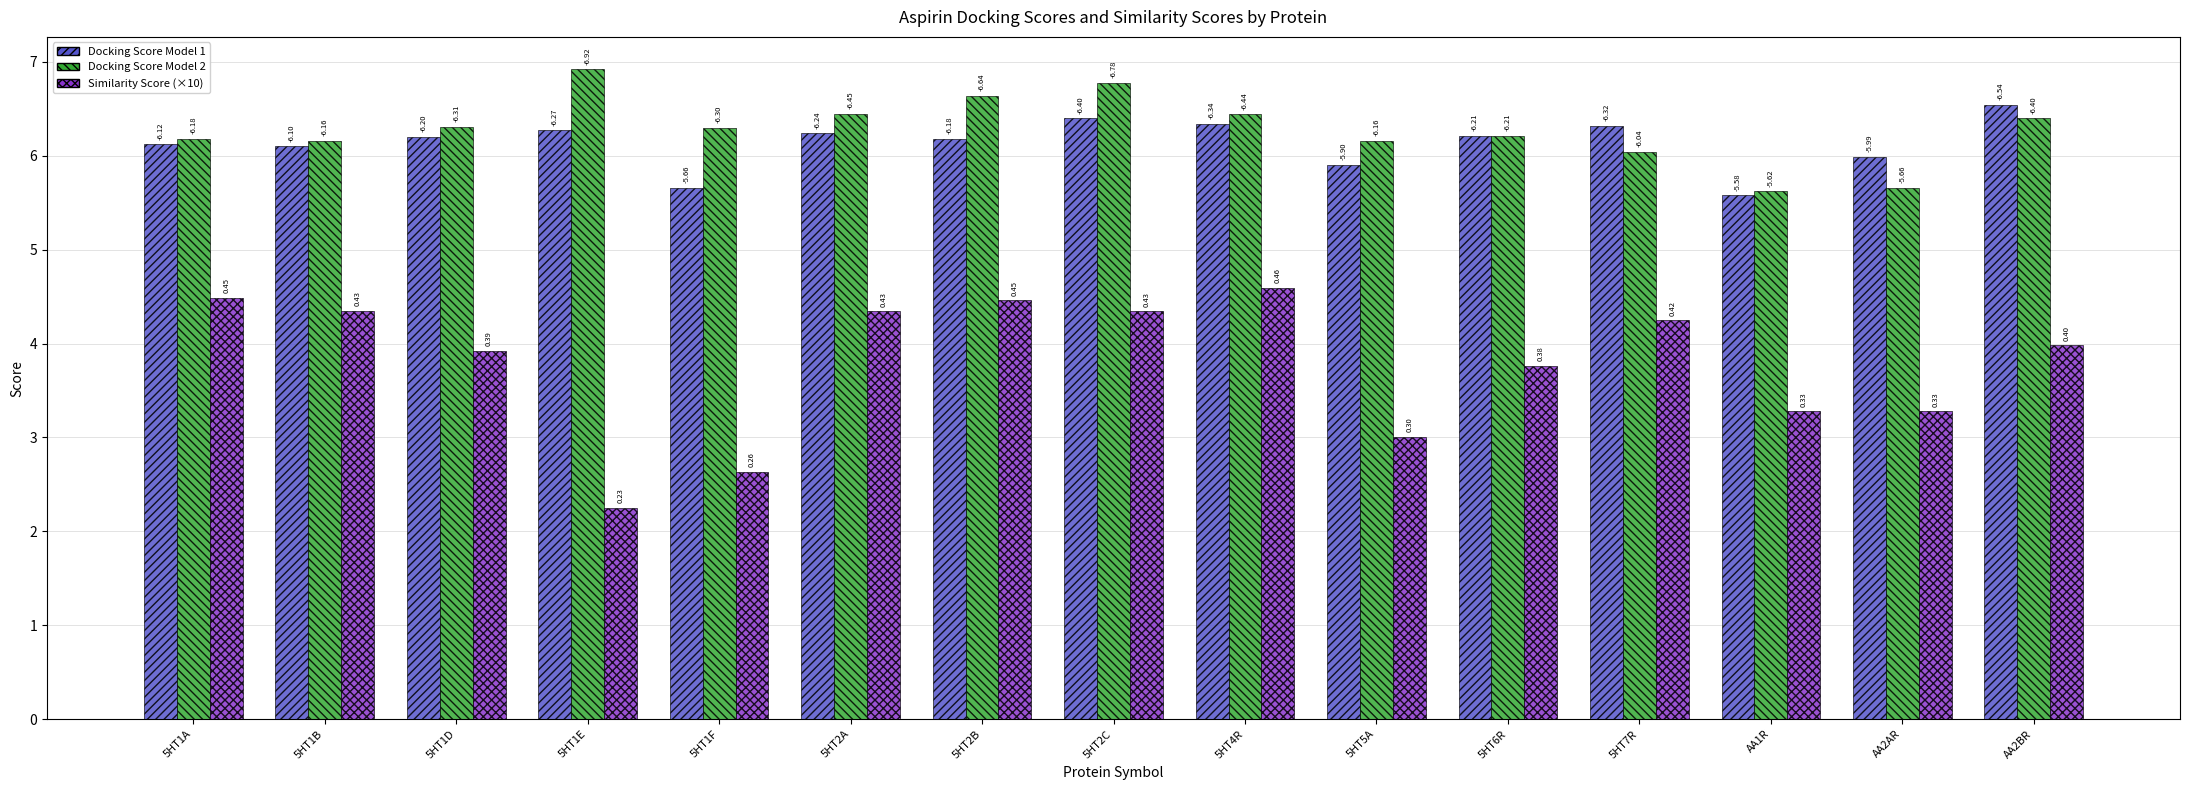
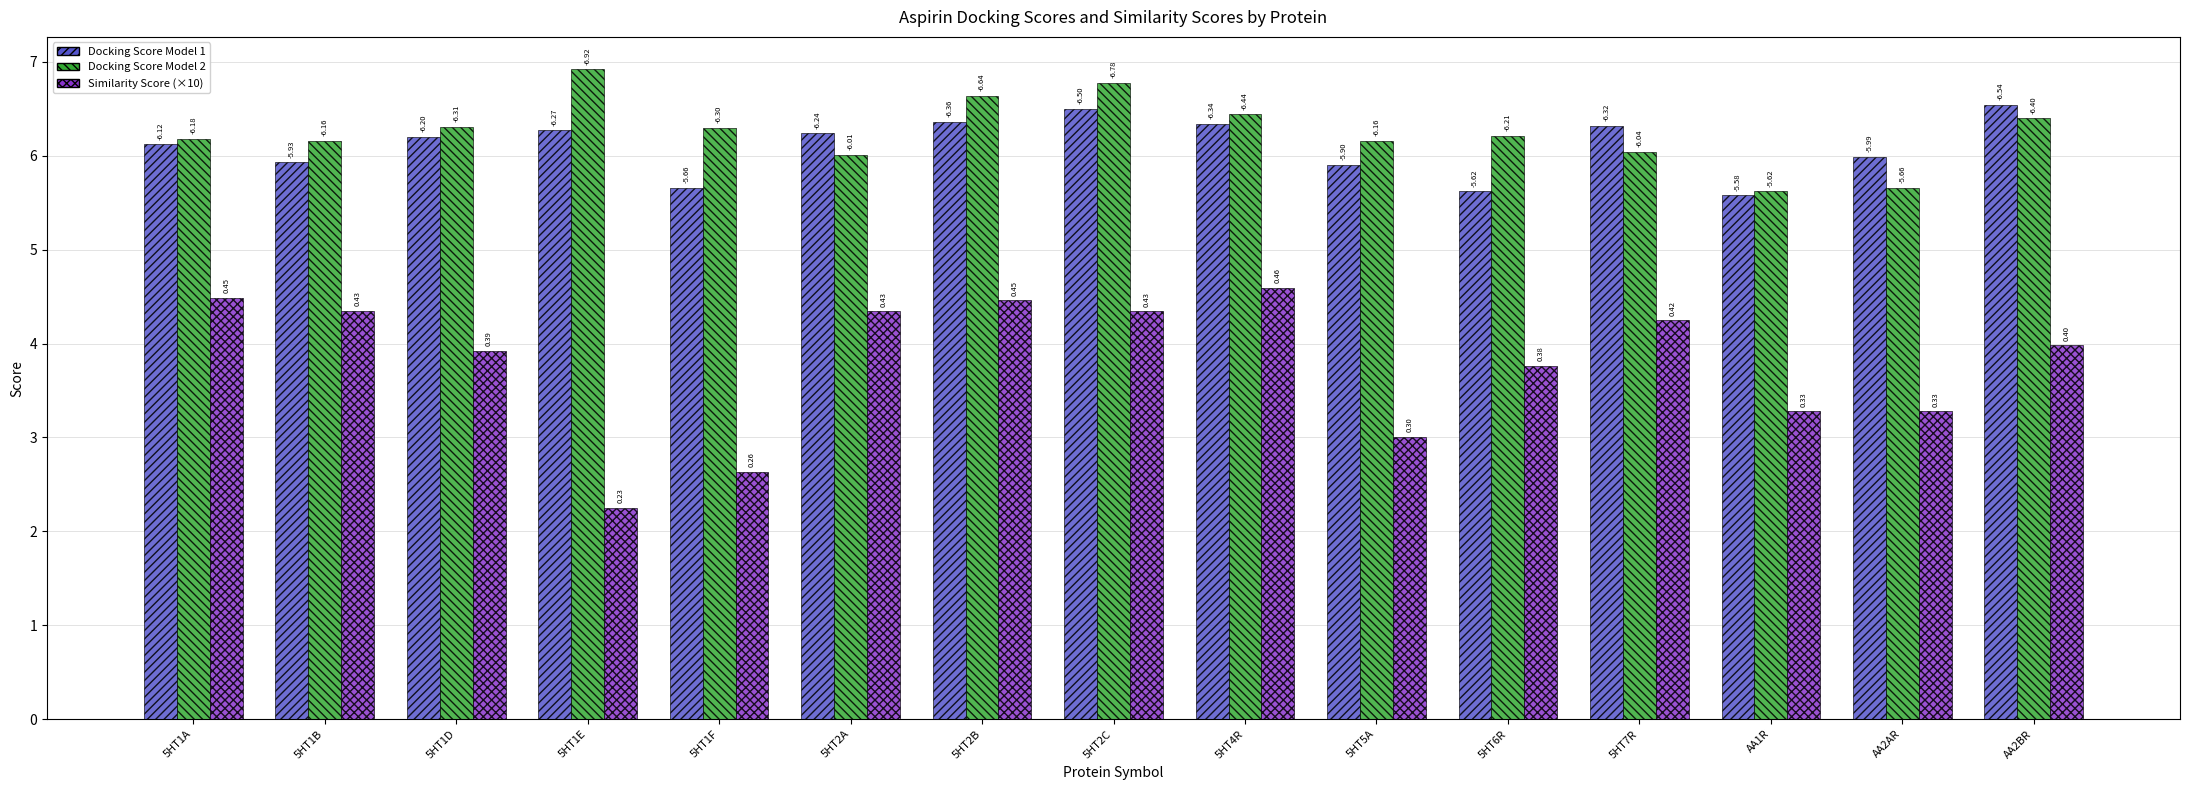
  {
    "Docking Score Model 1": {
-     "5HT1B": -6.10,
-     "5HT2B": -6.18,
-     "5HT2C": -6.40,
-     "5HT6R": -6.21
+     "5HT1B": -5.93,
+     "5HT2B": -6.36,
+     "5HT2C": -6.50,
+     "5HT6R": -5.62
    },
    "Docking Score Model 2": {
-     "5HT2A": -6.45
+     "5HT2A": -6.01
    }
  }
